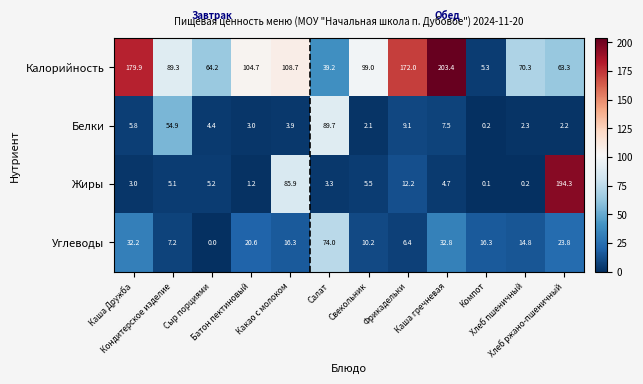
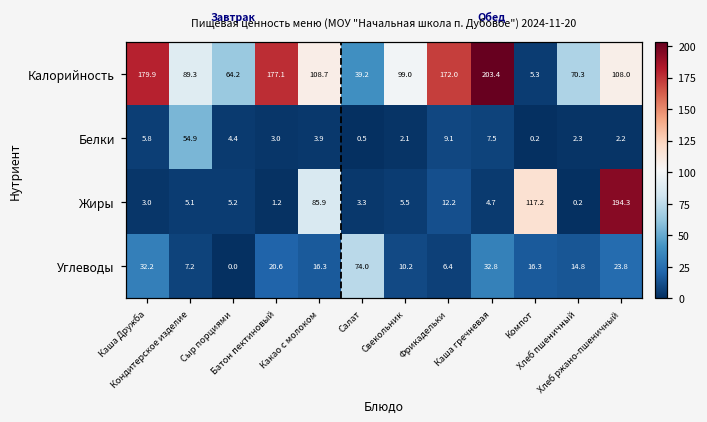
  {
    "Калорийность": {
      "Каша Дружба": 179.9,
      "Кондитерское изделие": 89.3,
      "Сыр порциями": 64.2,
-     "Батон пектиновый": 104.7,
+     "Батон пектиновый": 177.1,
      "Какао с молоком": 108.7,
      "Салат": 39.2,
      "Свекольник": 99.0,
      "Фрикадельки": 172.0,
      "Каша гречневая": 203.4,
      "Компот": 5.3,
      "Хлеб пшеничный": 70.3,
-     "Хлеб ржано-пшеничный": 63.3
+     "Хлеб ржано-пшеничный": 108.0
    },
    "Белки": {
      "Каша Дружба": 5.8,
      "Кондитерское изделие": 54.9,
      "Сыр порциями": 4.4,
      "Батон пектиновый": 3.0,
      "Какао с молоком": 3.9,
-     "Салат": 89.7,
+     "Салат": 0.5,
      "Свекольник": 2.1,
      "Фрикадельки": 9.1,
      "Каша гречневая": 7.5,
      "Компот": 0.2,
      "Хлеб пшеничный": 2.3,
      "Хлеб ржано-пшеничный": 2.2
    },
    "Жиры": {
      "Каша Дружба": 3.0,
      "Кондитерское изделие": 5.1,
      "Сыр порциями": 5.2,
      "Батон пектиновый": 1.2,
      "Какао с молоком": 85.9,
      "Салат": 3.3,
      "Свекольник": 5.5,
      "Фрикадельки": 12.2,
      "Каша гречневая": 4.7,
-     "Компот": 0.1,
+     "Компот": 117.2,
      "Хлеб пшеничный": 0.2,
      "Хлеб ржано-пшеничный": 194.3
    },
    "Углеводы": {
      "Каша Дружба": 32.2,
      "Кондитерское изделие": 7.2,
      "Сыр порциями": 0.0,
      "Батон пектиновый": 20.6,
      "Какао с молоком": 16.3,
      "Салат": 74.0,
      "Свекольник": 10.2,
      "Фрикадельки": 6.4,
      "Каша гречневая": 32.8,
      "Компот": 16.3,
      "Хлеб пшеничный": 14.8,
      "Хлеб ржано-пшеничный": 23.8
    }
  }
